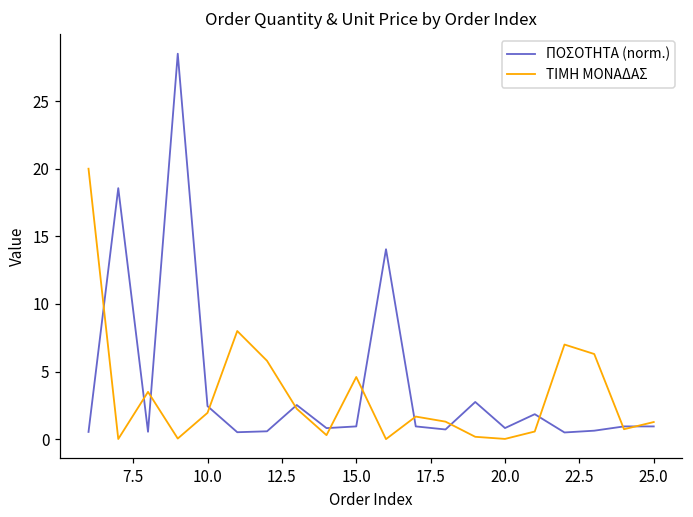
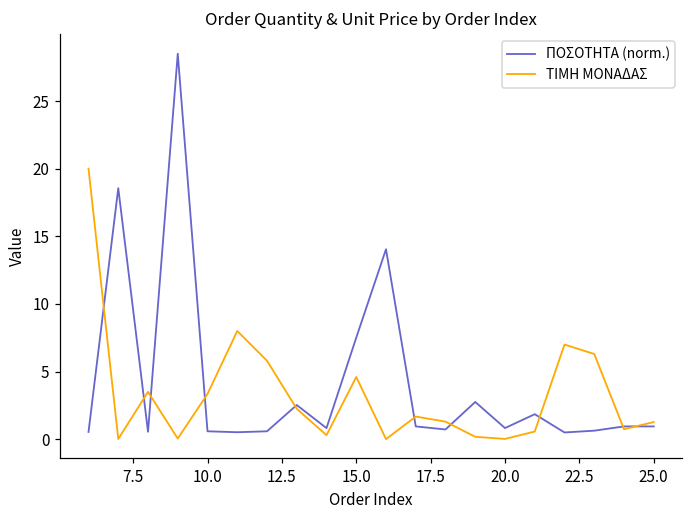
  {
    "ΠΟΣΟΤΗΤΑ (norm.)": {
-     "10.0": 2.4,
-     "15.0": 0.9,
+     "10.0": 0.6,
+     "15.0": 7.5,
      "20.0": 0.8,
      "25.0": 0.9
    },
    "ΤΙΜΗ ΜΟΝΑΔΑΣ": {
-     "10.0": 2.0,
+     "10.0": 3.4,
      "15.0": 4.6,
      "20.0": 0.0,
      "25.0": 1.3
    }
  }
